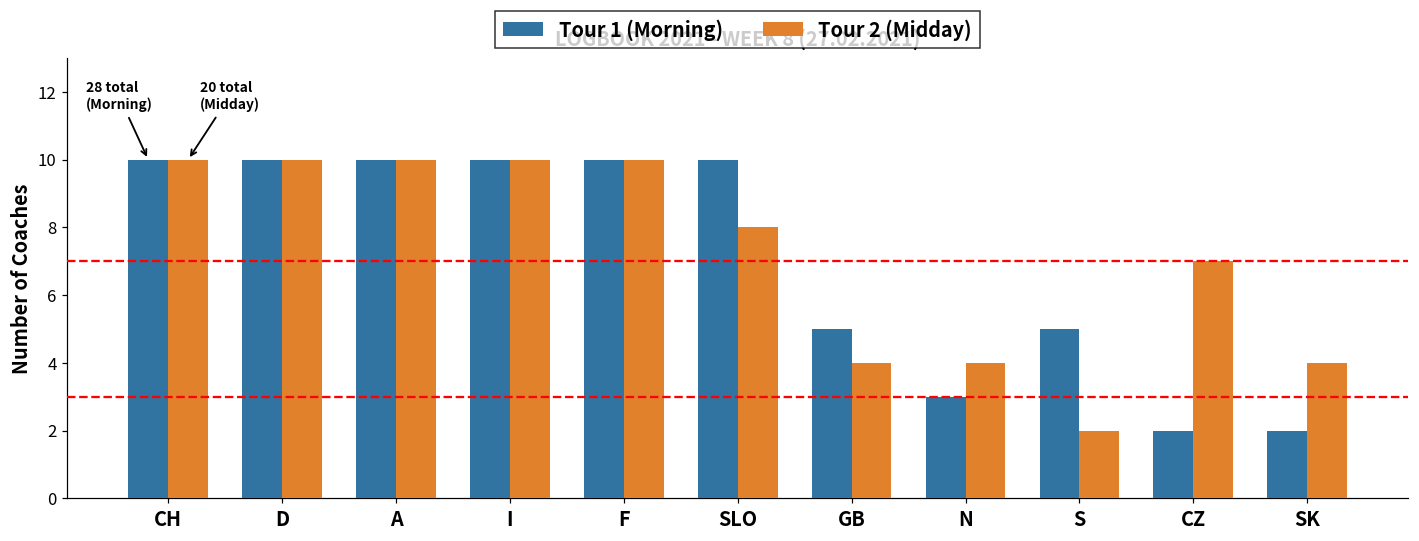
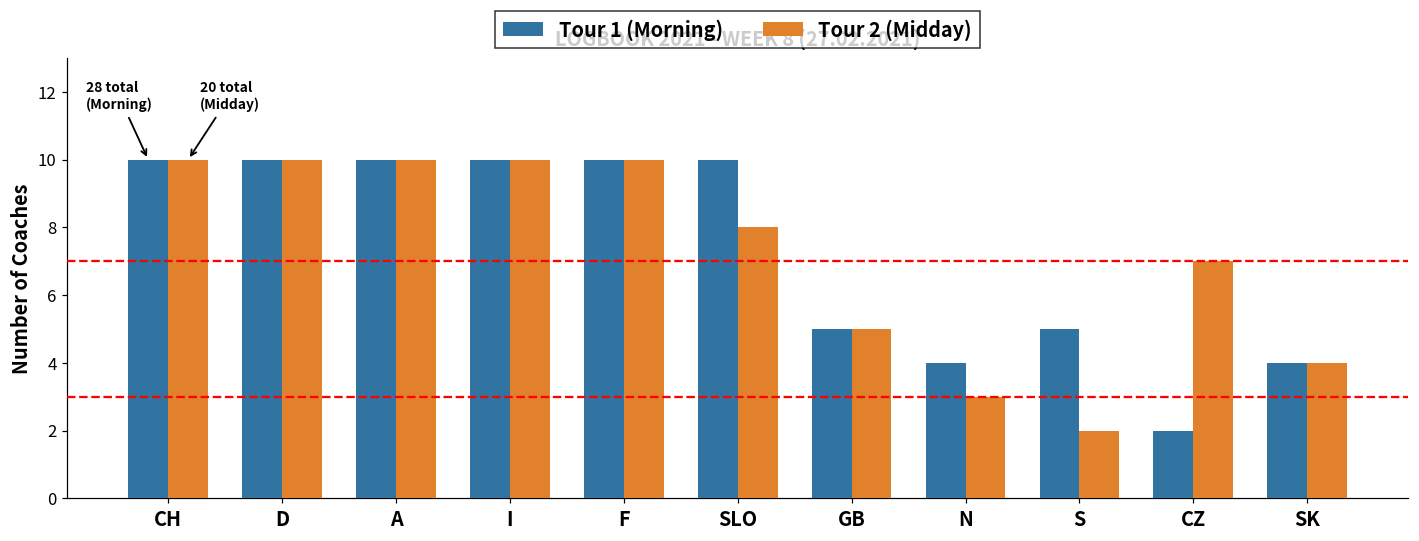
  {
    "Tour 1 (Morning)": {
      "A": 10,
      "I": 10,
      "F": 10,
      "SLO": 10,
      "GB": 5,
-     "N": 3,
+     "N": 4,
      "S": 5,
      "CZ": 2,
-     "SK": 2
+     "SK": 4
    },
    "Tour 2 (Midday)": {
      "D": 10,
      "A": 10,
      "I": 10,
      "F": 10,
      "SLO": 8,
-     "GB": 4,
-     "N": 4,
+     "GB": 5,
+     "N": 3,
      "S": 2,
      "CZ": 7,
      "SK": 4
    }
  }
